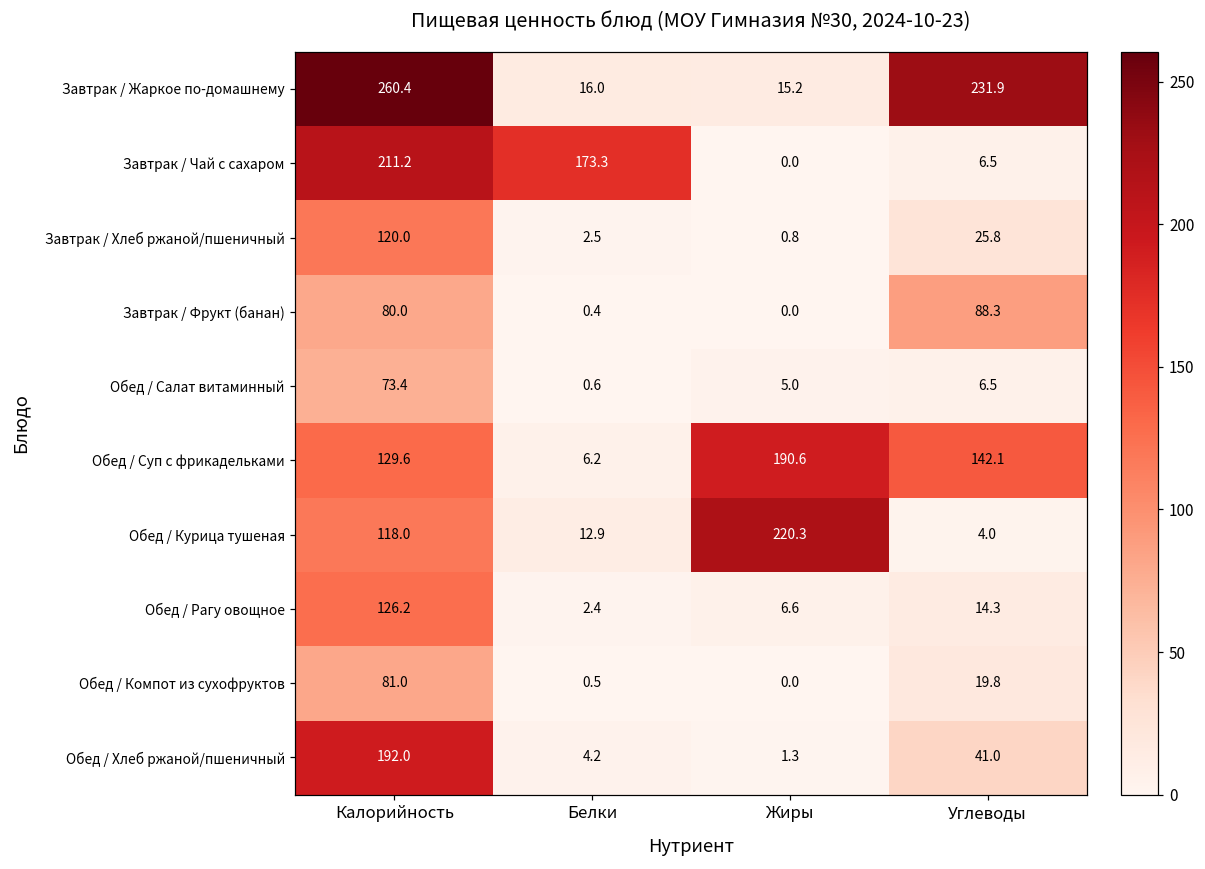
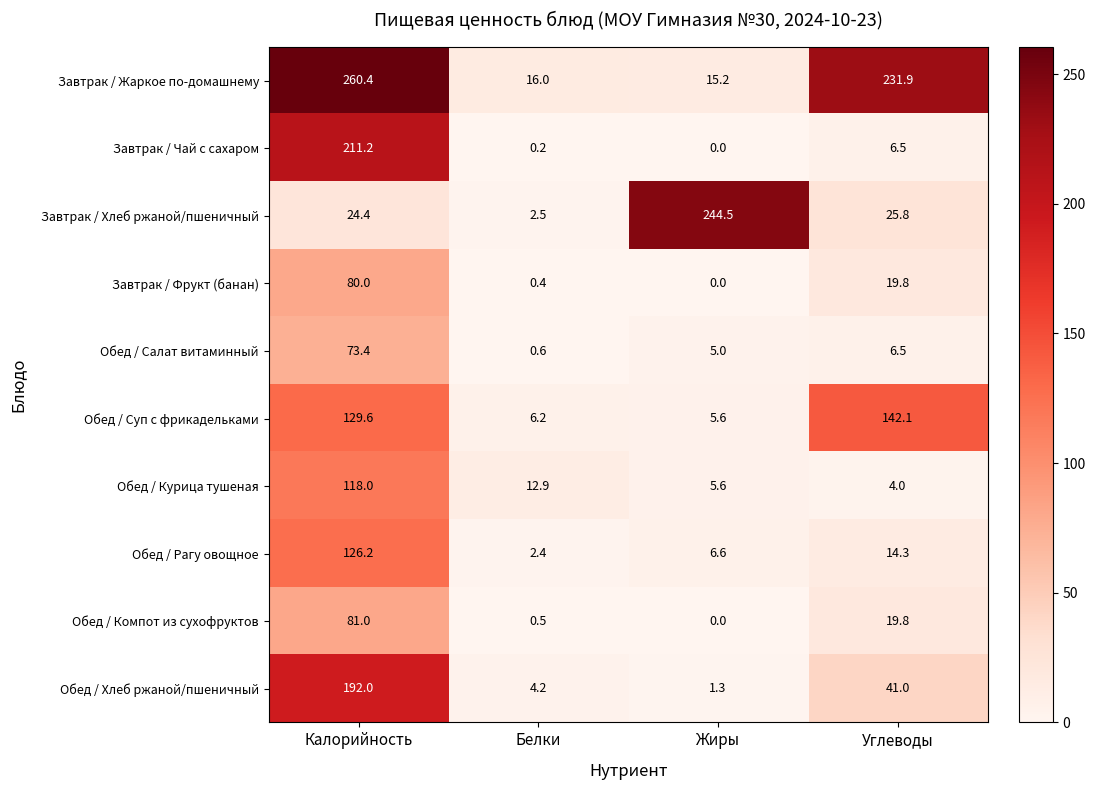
  {
    "Завтрак / Жаркое по-домашнему": {
      "Калорийность": 260.4,
      "Белки": 16.0,
      "Жиры": 15.2,
      "Углеводы": 231.9
    },
    "Завтрак / Чай с сахаром": {
      "Калорийность": 211.2,
-     "Белки": 173.3,
+     "Белки": 0.2,
      "Жиры": 0.0,
      "Углеводы": 6.5
    },
    "Завтрак / Хлеб ржаной/пшеничный": {
-     "Калорийность": 120.0,
+     "Калорийность": 24.4,
      "Белки": 2.5,
-     "Жиры": 0.8,
+     "Жиры": 244.5,
      "Углеводы": 25.8
    },
    "Завтрак / Фрукт (банан)": {
      "Калорийность": 80.0,
      "Белки": 0.4,
      "Жиры": 0.0,
-     "Углеводы": 88.3
+     "Углеводы": 19.8
    },
    "Обед / Салат витаминный": {
      "Калорийность": 73.4,
      "Белки": 0.6,
      "Жиры": 5.0,
      "Углеводы": 6.5
    },
    "Обед / Суп с фрикадельками": {
      "Калорийность": 129.6,
      "Белки": 6.2,
-     "Жиры": 190.6,
+     "Жиры": 5.6,
      "Углеводы": 142.1
    },
    "Обед / Курица тушеная": {
      "Калорийность": 118.0,
      "Белки": 12.9,
-     "Жиры": 220.3,
+     "Жиры": 5.6,
      "Углеводы": 4.0
    },
    "Обед / Рагу овощное": {
      "Калорийность": 126.2,
      "Белки": 2.4,
      "Жиры": 6.6,
      "Углеводы": 14.3
    },
    "Обед / Компот из сухофруктов": {
      "Калорийность": 81.0,
      "Белки": 0.5,
      "Жиры": 0.0,
      "Углеводы": 19.8
    },
    "Обед / Хлеб ржаной/пшеничный": {
      "Калорийность": 192.0,
      "Белки": 4.2,
      "Жиры": 1.3,
      "Углеводы": 41.0
    }
  }
